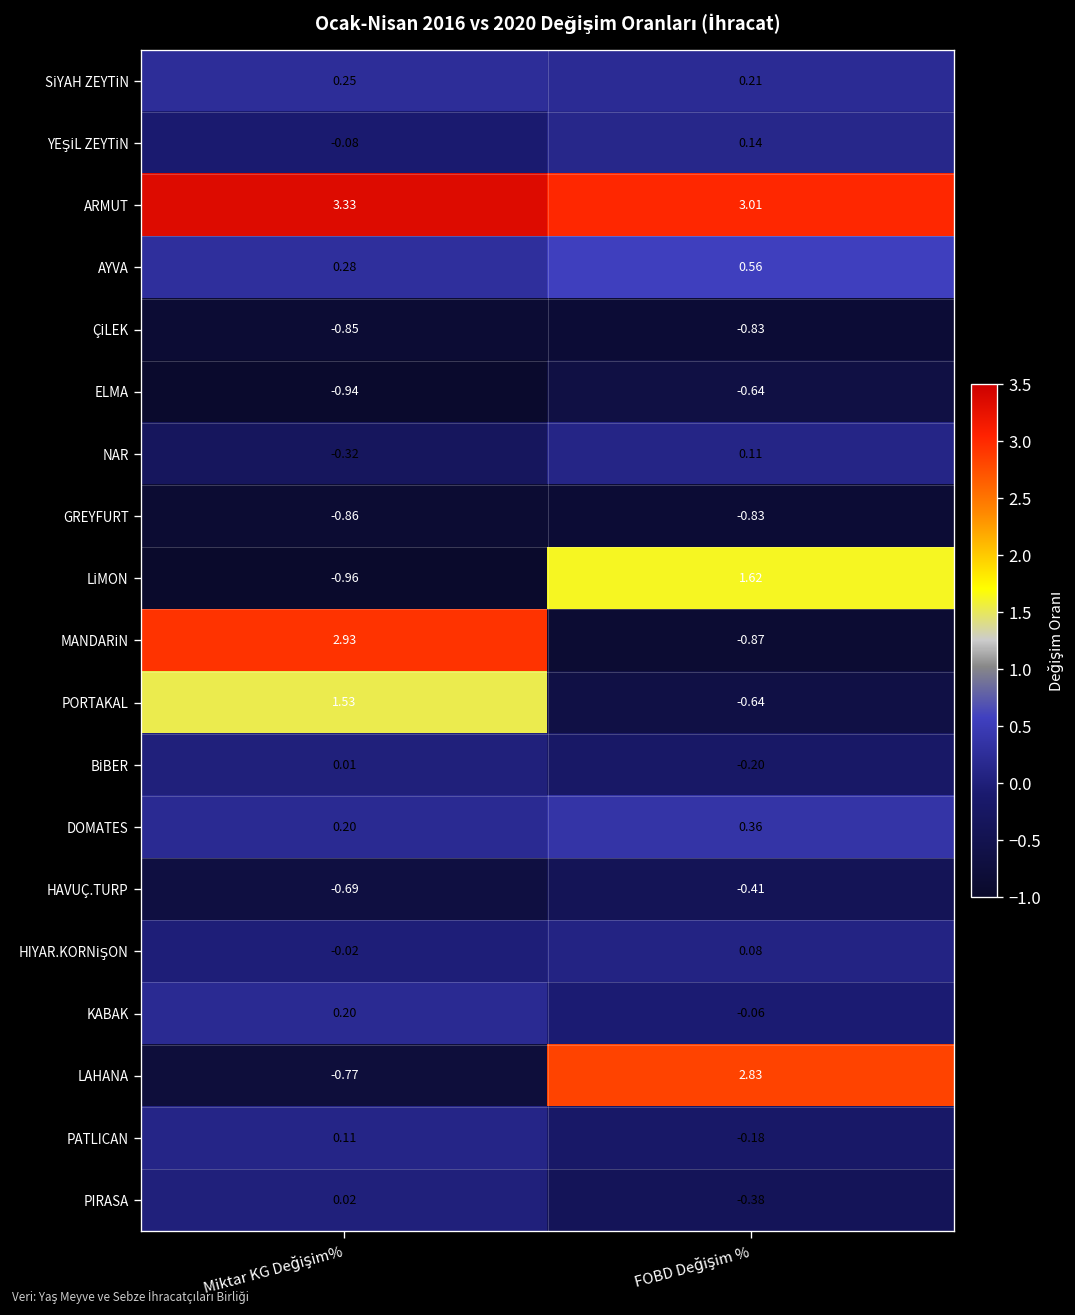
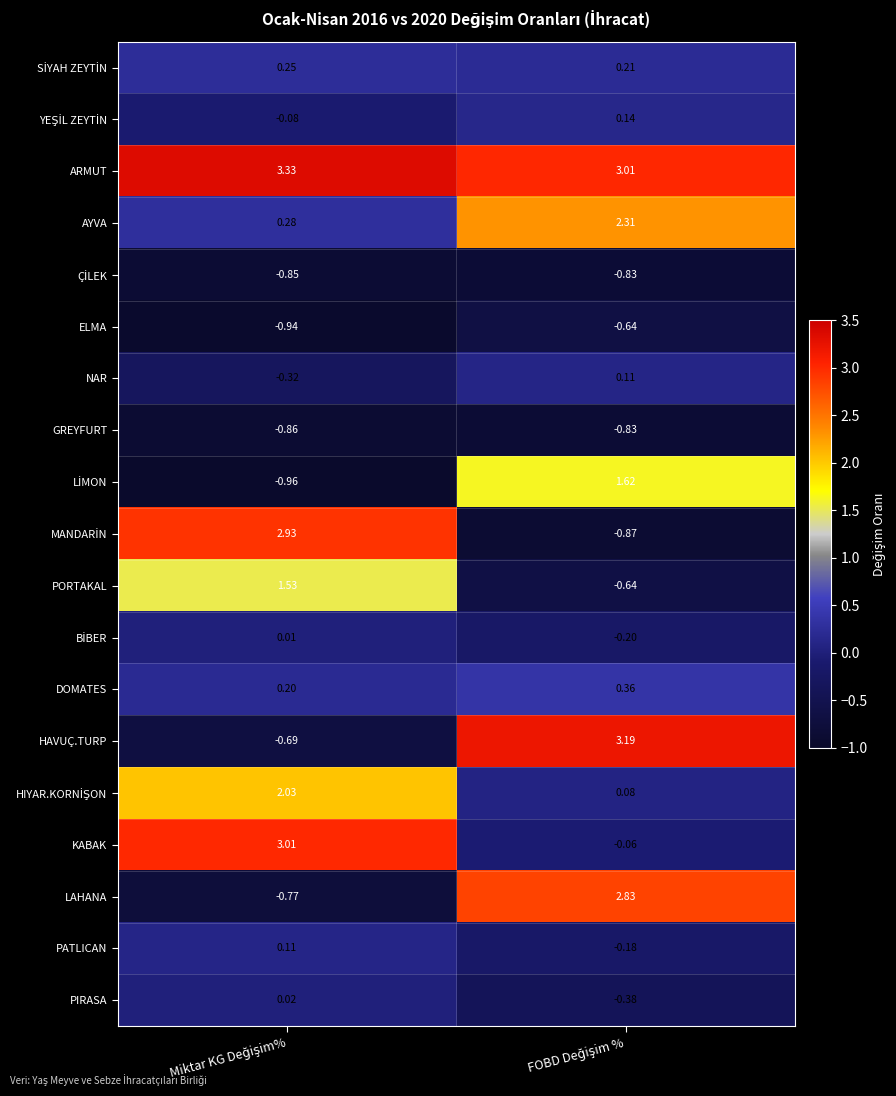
  {
    "SİYAH ZEYTİN": {
      "Miktar KG Değişim%": 0.25,
      "FOBD Değişim %": 0.21
    },
    "YEŞİL ZEYTİN": {
      "Miktar KG Değişim%": -0.08,
      "FOBD Değişim %": 0.14
    },
    "ARMUT": {
      "Miktar KG Değişim%": 3.33,
      "FOBD Değişim %": 3.01
    },
    "AYVA": {
      "Miktar KG Değişim%": 0.28,
-     "FOBD Değişim %": 0.56
+     "FOBD Değişim %": 2.31
    },
    "ÇİLEK": {
      "Miktar KG Değişim%": -0.85,
      "FOBD Değişim %": -0.83
    },
    "ELMA": {
      "Miktar KG Değişim%": -0.94,
      "FOBD Değişim %": -0.64
    },
    "NAR": {
      "Miktar KG Değişim%": -0.32,
      "FOBD Değişim %": 0.11
    },
    "GREYFURT": {
      "Miktar KG Değişim%": -0.86,
      "FOBD Değişim %": -0.83
    },
    "LİMON": {
      "Miktar KG Değişim%": -0.96,
      "FOBD Değişim %": 1.62
    },
    "MANDARİN": {
      "Miktar KG Değişim%": 2.93,
      "FOBD Değişim %": -0.87
    },
    "PORTAKAL": {
      "Miktar KG Değişim%": 1.53,
      "FOBD Değişim %": -0.64
    },
    "BİBER": {
      "Miktar KG Değişim%": 0.01,
      "FOBD Değişim %": -0.20
    },
    "DOMATES": {
      "Miktar KG Değişim%": 0.20,
      "FOBD Değişim %": 0.36
    },
    "HAVUÇ.TURP": {
      "Miktar KG Değişim%": -0.69,
-     "FOBD Değişim %": -0.41
+     "FOBD Değişim %": 3.19
    },
    "HIYAR.KORNİŞON": {
-     "Miktar KG Değişim%": -0.02,
+     "Miktar KG Değişim%": 2.03,
      "FOBD Değişim %": 0.08
    },
    "KABAK": {
-     "Miktar KG Değişim%": 0.20,
+     "Miktar KG Değişim%": 3.01,
      "FOBD Değişim %": -0.06
    },
    "LAHANA": {
      "Miktar KG Değişim%": -0.77,
      "FOBD Değişim %": 2.83
    },
    "PATLICAN": {
      "Miktar KG Değişim%": 0.11,
      "FOBD Değişim %": -0.18
    },
    "PIRASA": {
      "Miktar KG Değişim%": 0.02,
      "FOBD Değişim %": -0.38
    }
  }
